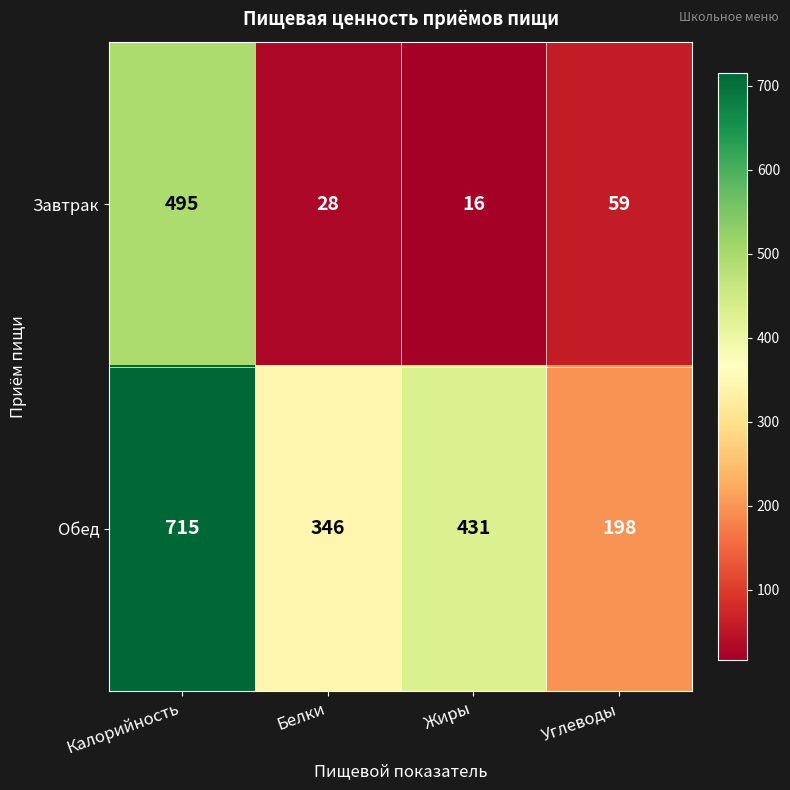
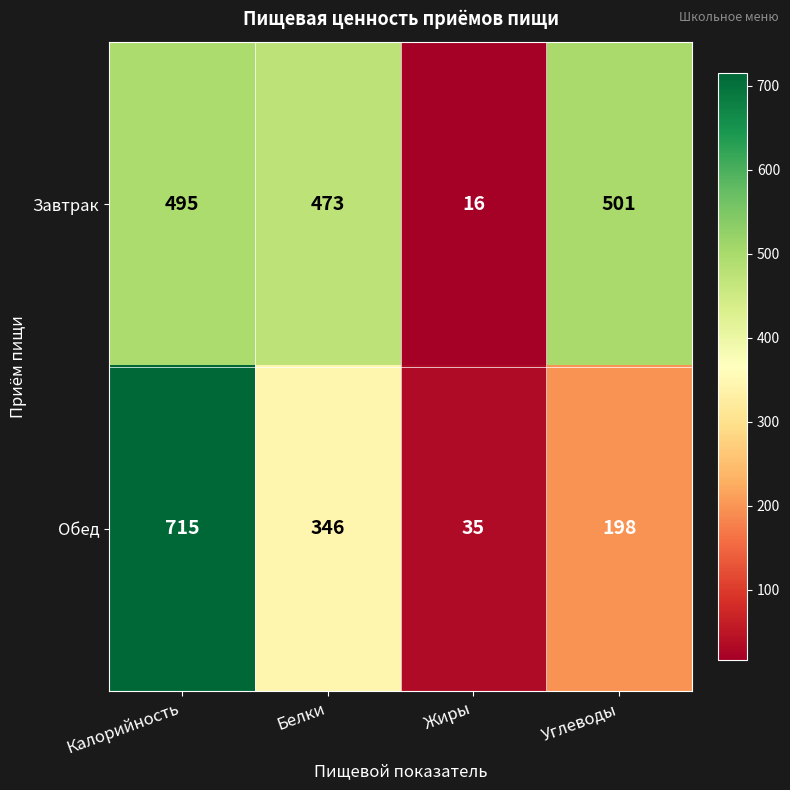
  {
    "Завтрак": {
      "Калорийность": 495,
-     "Белки": 28,
+     "Белки": 473,
      "Жиры": 16,
-     "Углеводы": 59
+     "Углеводы": 501
    },
    "Обед": {
      "Калорийность": 715,
      "Белки": 346,
-     "Жиры": 431,
+     "Жиры": 35,
      "Углеводы": 198
    }
  }
